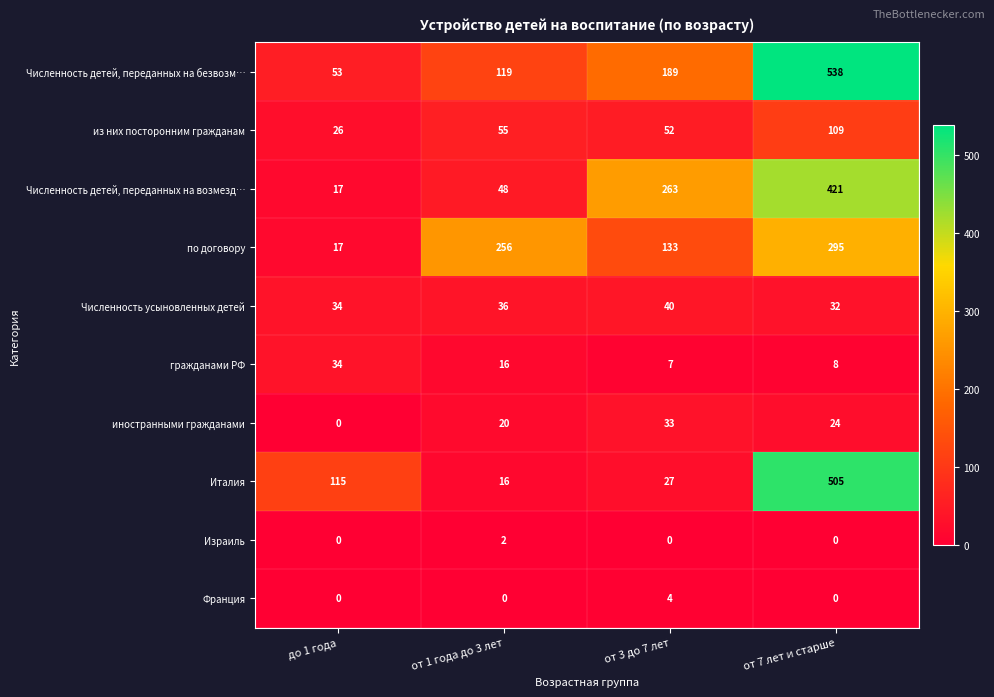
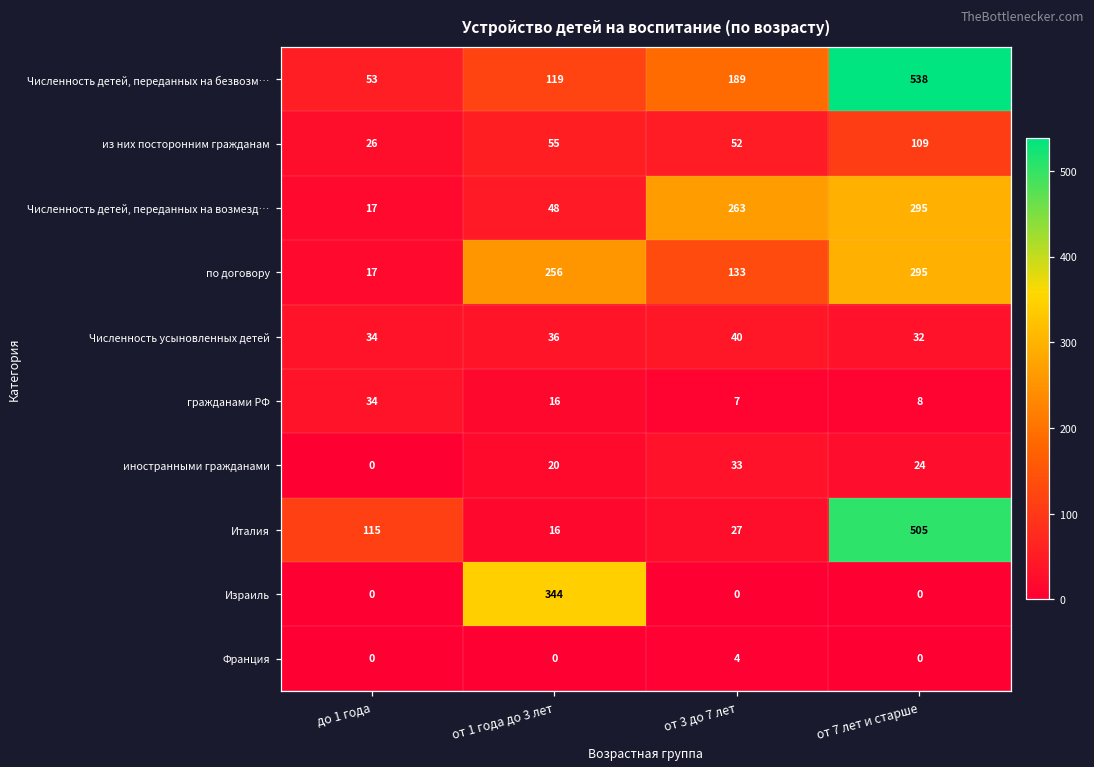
  {
    "Численность детей, переданных на безвозм…": {
      "до 1 года": 53,
      "от 1 года до 3 лет": 119,
      "от 3 до 7 лет": 189,
      "от 7 лет и старше": 538
    },
    "из них посторонним гражданам": {
      "до 1 года": 26,
      "от 1 года до 3 лет": 55,
      "от 3 до 7 лет": 52,
      "от 7 лет и старше": 109
    },
    "Численность детей, переданных на возмезд…": {
      "до 1 года": 17,
      "от 1 года до 3 лет": 48,
      "от 3 до 7 лет": 263,
-     "от 7 лет и старше": 421
+     "от 7 лет и старше": 295
    },
    "по договору": {
      "до 1 года": 17,
      "от 1 года до 3 лет": 256,
      "от 3 до 7 лет": 133,
      "от 7 лет и старше": 295
    },
    "Численность усыновленных детей": {
      "до 1 года": 34,
      "от 1 года до 3 лет": 36,
      "от 3 до 7 лет": 40,
      "от 7 лет и старше": 32
    },
    "гражданами РФ": {
      "до 1 года": 34,
      "от 1 года до 3 лет": 16,
      "от 3 до 7 лет": 7,
      "от 7 лет и старше": 8
    },
    "иностранными гражданами": {
      "до 1 года": 0,
      "от 1 года до 3 лет": 20,
      "от 3 до 7 лет": 33,
      "от 7 лет и старше": 24
    },
    "Италия": {
      "до 1 года": 115,
      "от 1 года до 3 лет": 16,
      "от 3 до 7 лет": 27,
      "от 7 лет и старше": 505
    },
    "Израиль": {
      "до 1 года": 0,
-     "от 1 года до 3 лет": 2,
+     "от 1 года до 3 лет": 344,
      "от 3 до 7 лет": 0,
      "от 7 лет и старше": 0
    },
    "Франция": {
      "до 1 года": 0,
      "от 1 года до 3 лет": 0,
      "от 3 до 7 лет": 4,
      "от 7 лет и старше": 0
    }
  }
